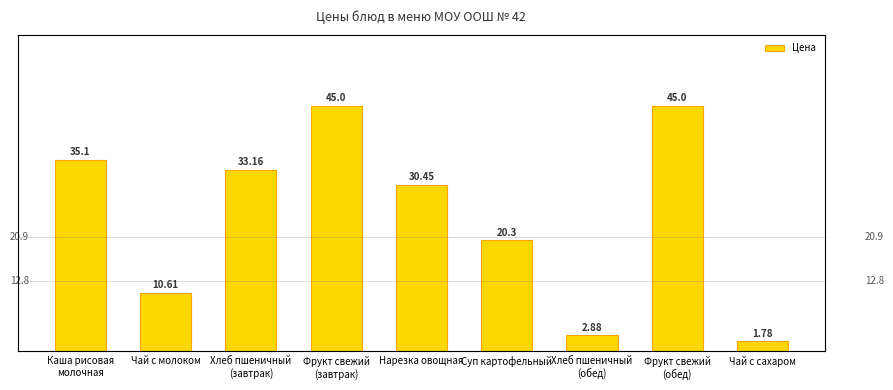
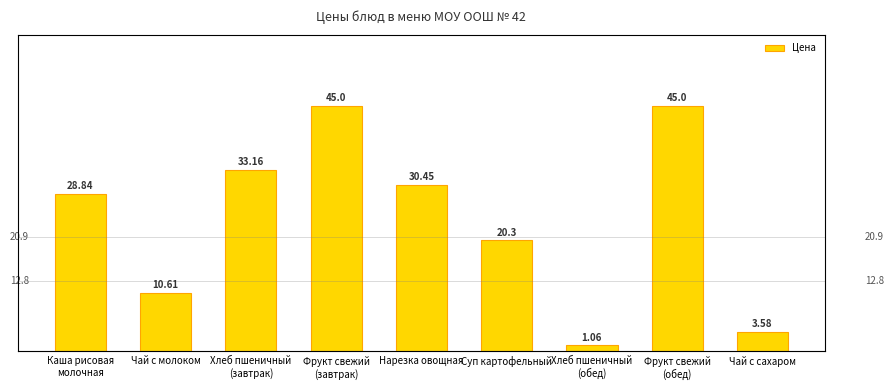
  {
-   "Каша рисовая молочная": 35.1,
+   "Каша рисовая молочная": 28.84,
    "Чай с молоком": 10.61,
    "Хлеб пшеничный (завтрак)": 33.16,
    "Фрукт свежий (завтрак)": 45.0,
    "Нарезка овощная": 30.45,
    "Суп картофельный": 20.3,
-   "Хлеб пшеничный (обед)": 2.88,
+   "Хлеб пшеничный (обед)": 1.06,
    "Фрукт свежий (обед)": 45.0,
-   "Чай с сахаром": 1.78
+   "Чай с сахаром": 3.58
  }
